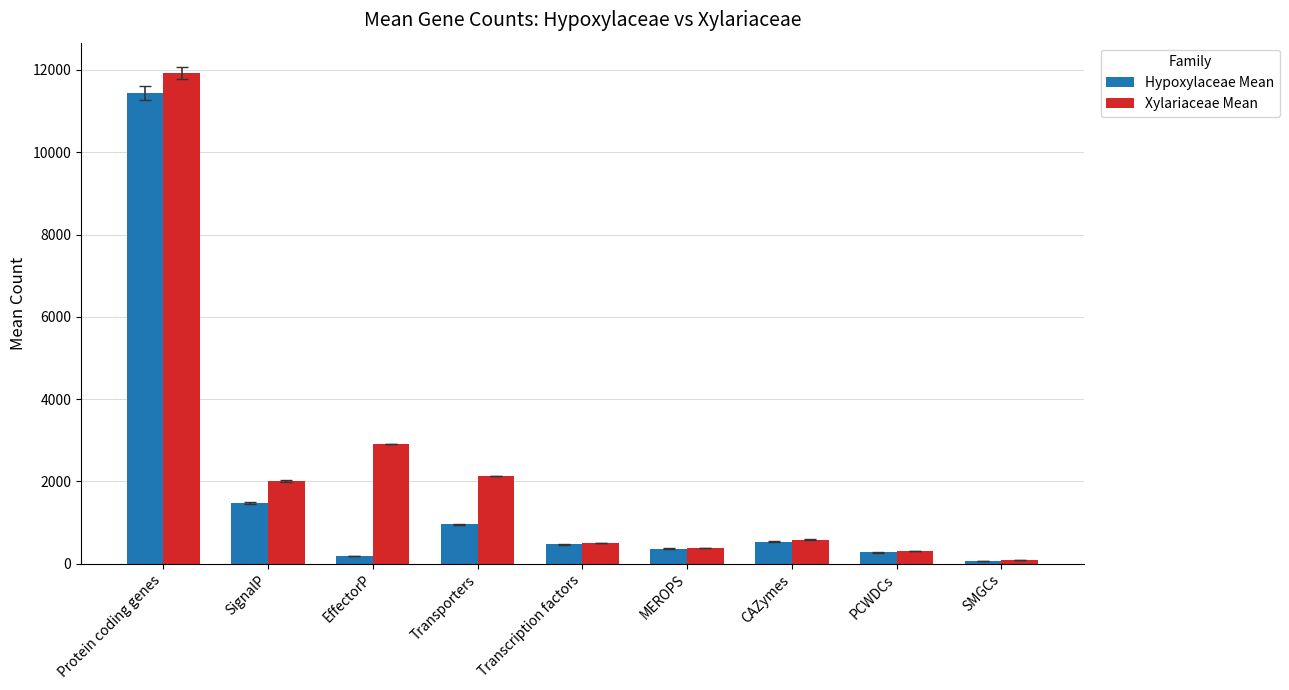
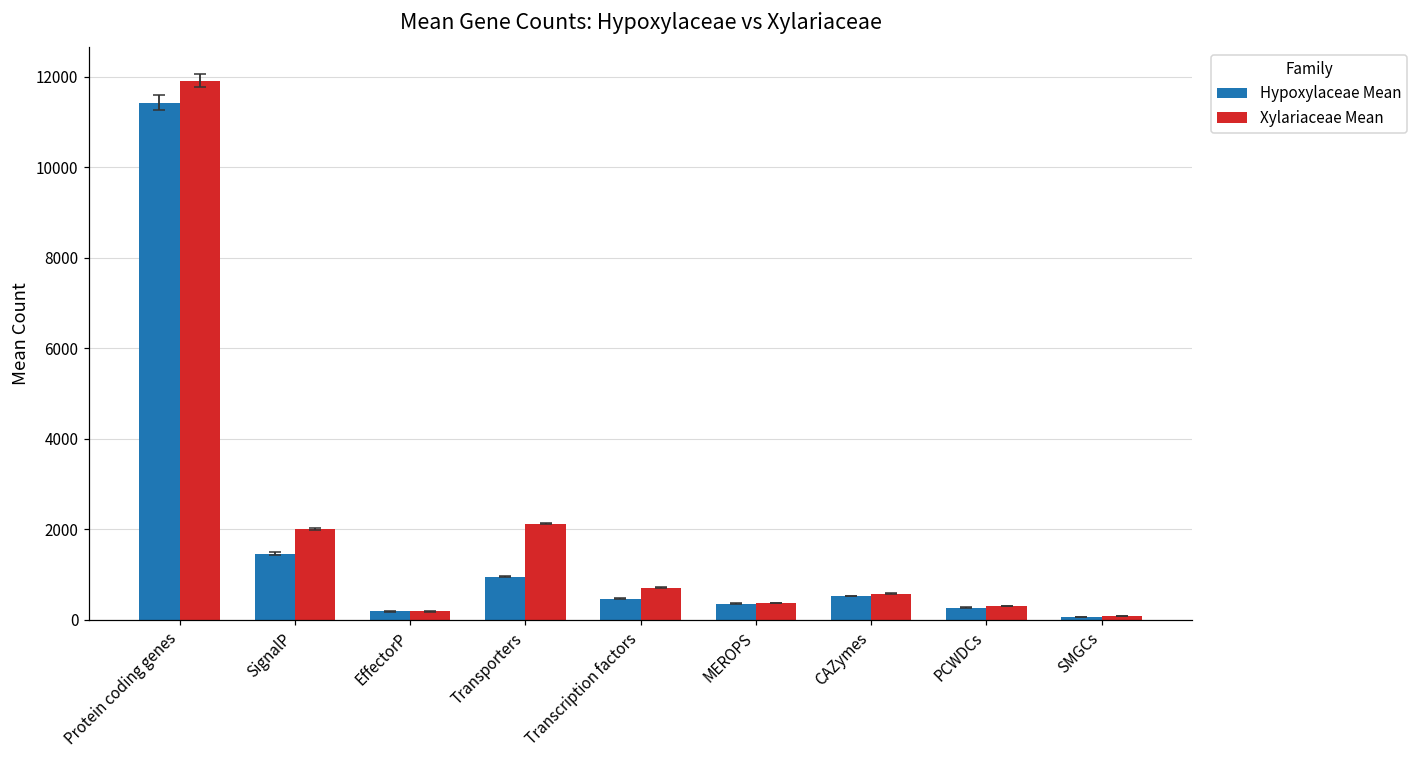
  {
    "Xylariaceae Mean": {
      "Protein coding genes": 11900,
      "SignalP": 2000,
-     "EffectorP": 2900,
+     "EffectorP": 200,
      "Transporters": 2100,
-     "Transcription factors": 500,
+     "Transcription factors": 700,
      "MEROPS": 400,
      "CAZymes": 600,
      "PCWDCs": 300,
      "SMGCs": 100
    }
  }
